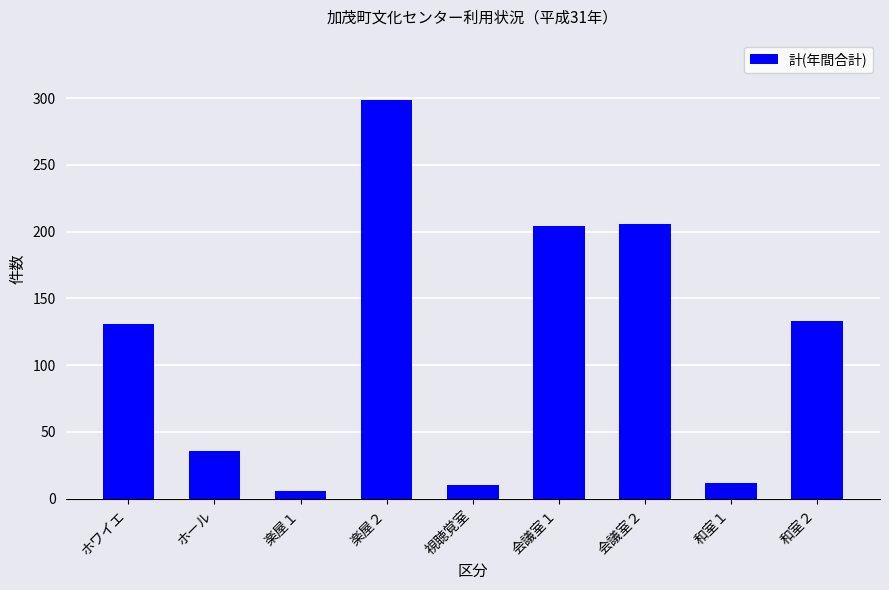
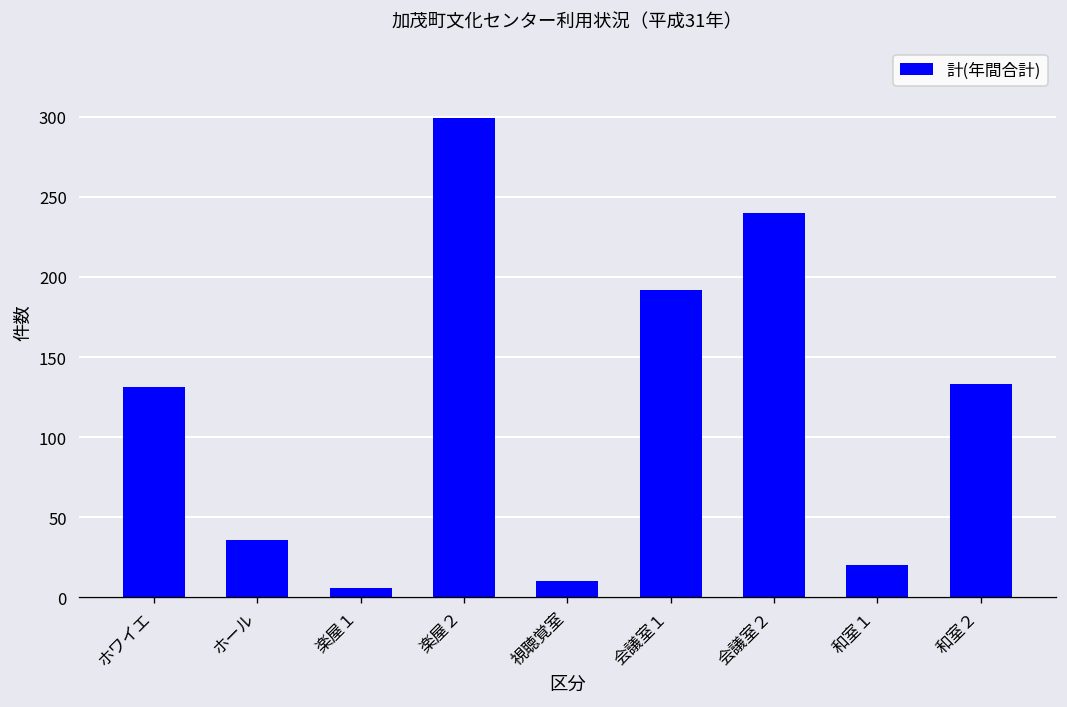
  {
    "ホワイエ": 131,
    "ホール": 36,
    "楽屋１": 6,
    "楽屋２": 299,
    "視聴覚室": 10,
-   "会議室１": 204,
-   "会議室２": 206,
-   "和室１": 12,
+   "会議室１": 192,
+   "会議室２": 240,
+   "和室１": 20,
    "和室２": 133
  }
